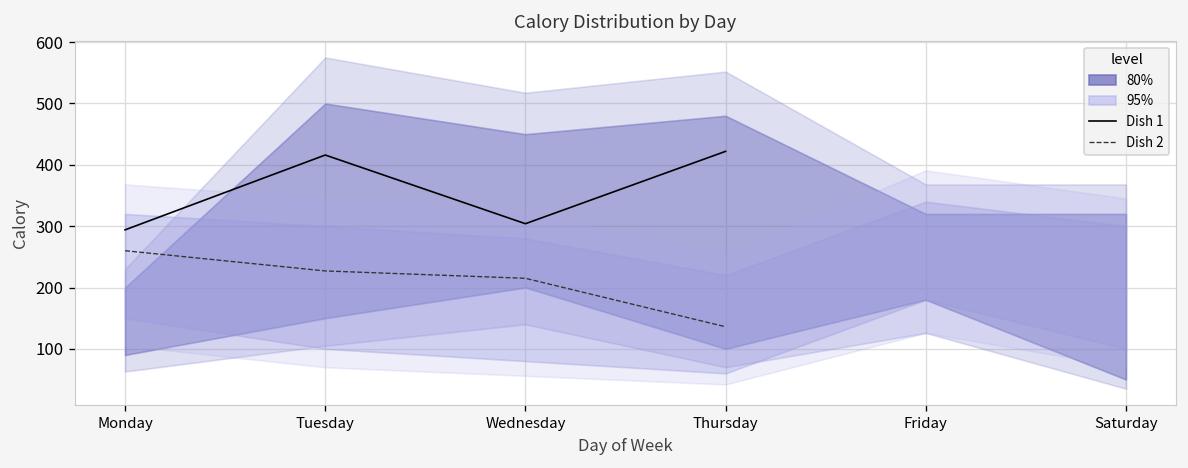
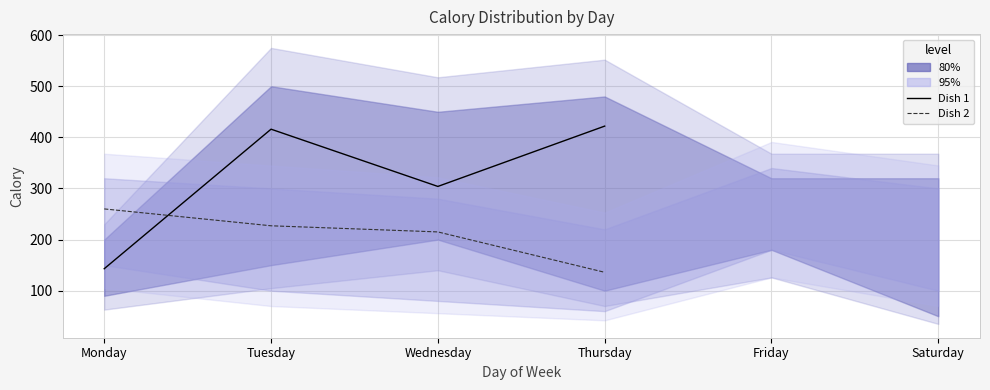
  {
    "Dish 1": {
-     "Monday": 290,
+     "Monday": 140,
      "Tuesday": 420,
      "Wednesday": 300,
      "Thursday": 420
    },
    "Dish 2": {
      "Monday": 260,
      "Tuesday": 230,
      "Wednesday": 220,
      "Thursday": 140
    }
  }
